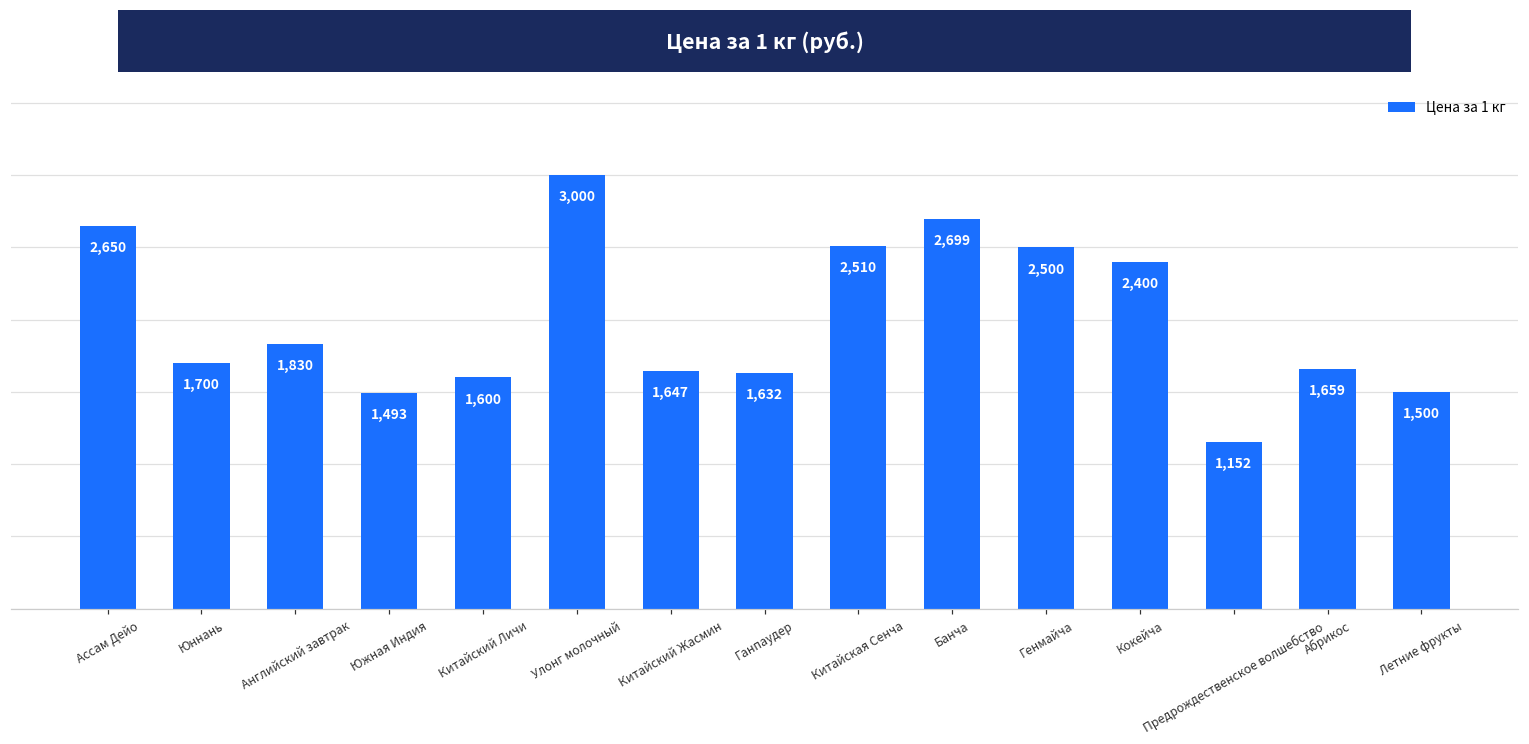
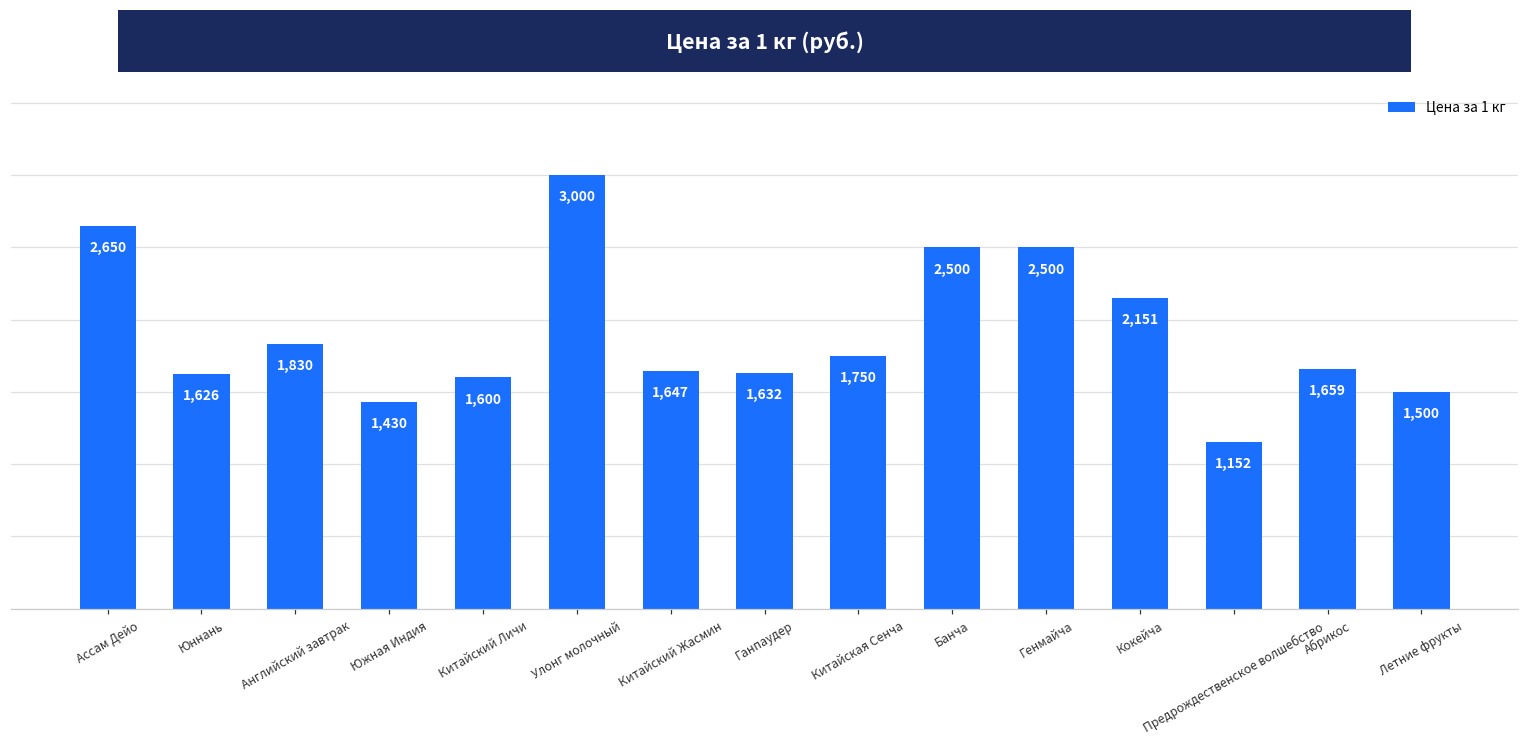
  {
    "Ассам Дейо": "2,650",
-   "Юннань": "1,700",
+   "Юннань": "1,626",
    "Английский завтрак": "1,830",
-   "Южная Индия": "1,493",
+   "Южная Индия": "1,430",
    "Китайский Личи": "1,600",
    "Улонг молочный": "3,000",
    "Китайский Жасмин": "1,647",
    "Ганпаудер": "1,632",
-   "Китайская Сенча": "2,510",
-   "Банча": "2,699",
+   "Китайская Сенча": "1,750",
+   "Банча": "2,500",
    "Генмайча": "2,500",
-   "Кокейча": "2,400",
+   "Кокейча": "2,151",
    "Предрождественское волшебство": "1,152",
    "Абрикос": "1,659",
    "Летние фрукты": "1,500"
  }
